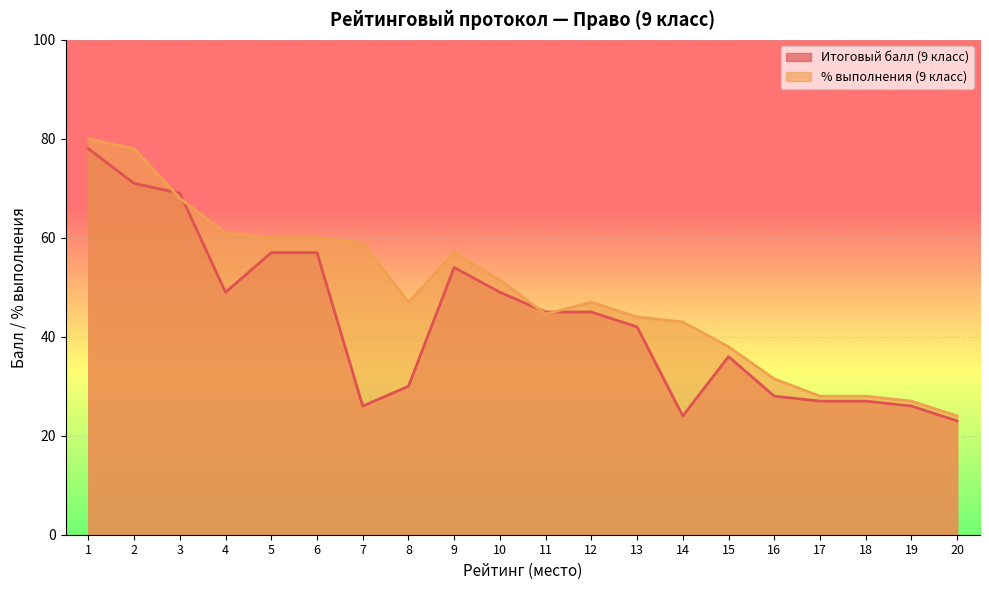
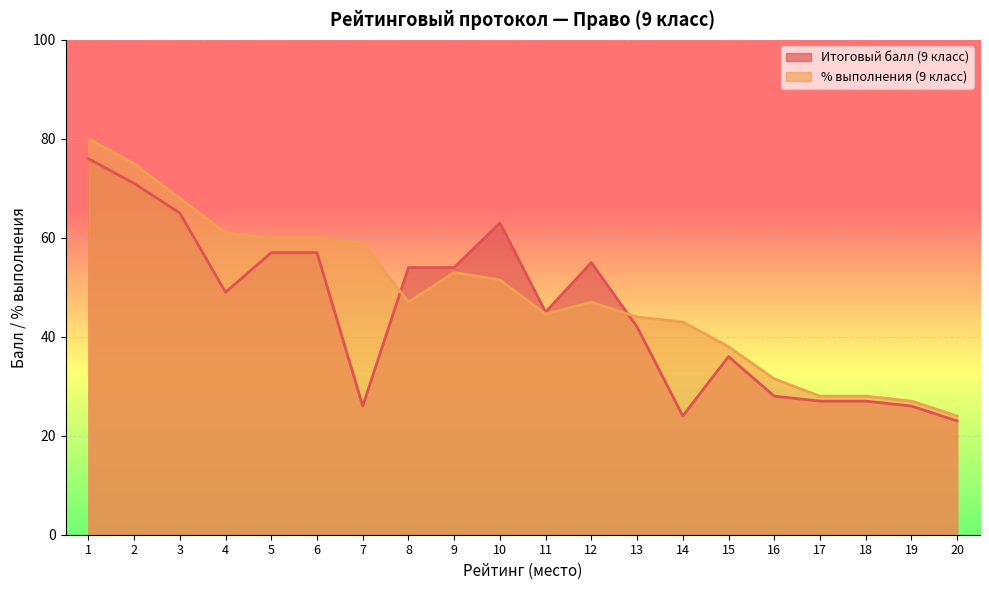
  {
    "Итоговый балл (9 класс)": {
-     "1": 78,
+     "1": 76,
      "2": 71,
-     "3": 69,
+     "3": 65,
      "4": 49,
      "5": 57,
      "6": 57,
      "7": 26,
-     "8": 30,
+     "8": 54,
      "9": 54,
-     "10": 49,
-     "12": 45,
+     "10": 63,
+     "12": 55,
      "13": 42,
      "14": 24,
      "15": 36,
      "16": 28,
      "17": 27,
      "18": 27,
      "19": 26,
      "20": 23
    },
    "% выполнения (9 класс)": {
      "1": 80,
-     "2": 78,
+     "2": 75,
      "3": 68,
      "4": 61,
      "5": 60,
      "6": 60,
      "7": 59,
      "8": 47,
-     "9": 57,
+     "9": 53,
      "10": 52,
      "12": 47,
      "13": 44,
      "14": 43,
      "15": 38,
      "16": 32,
      "17": 28,
      "18": 28,
      "19": 27,
      "20": 24
    }
  }
